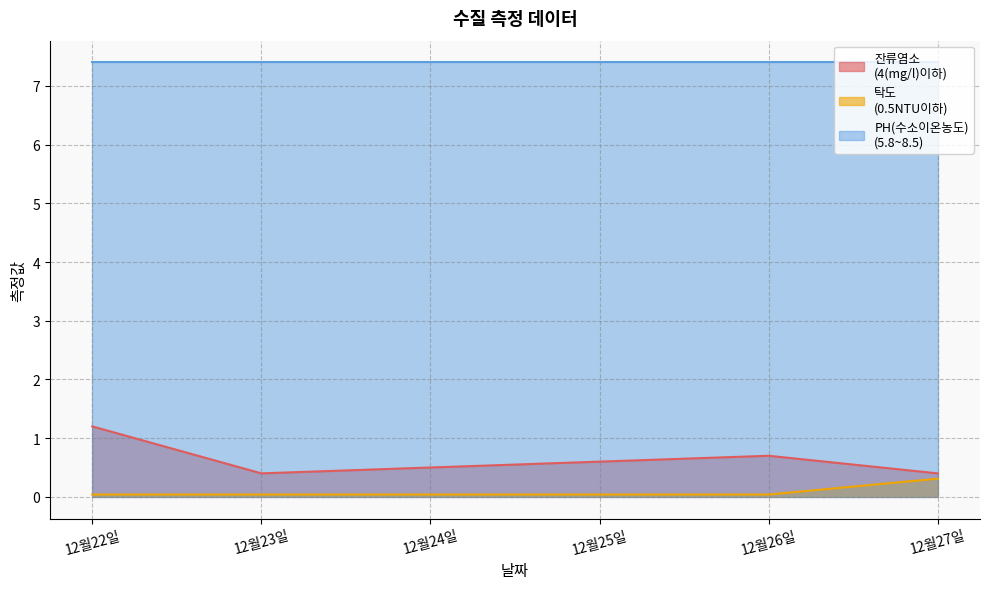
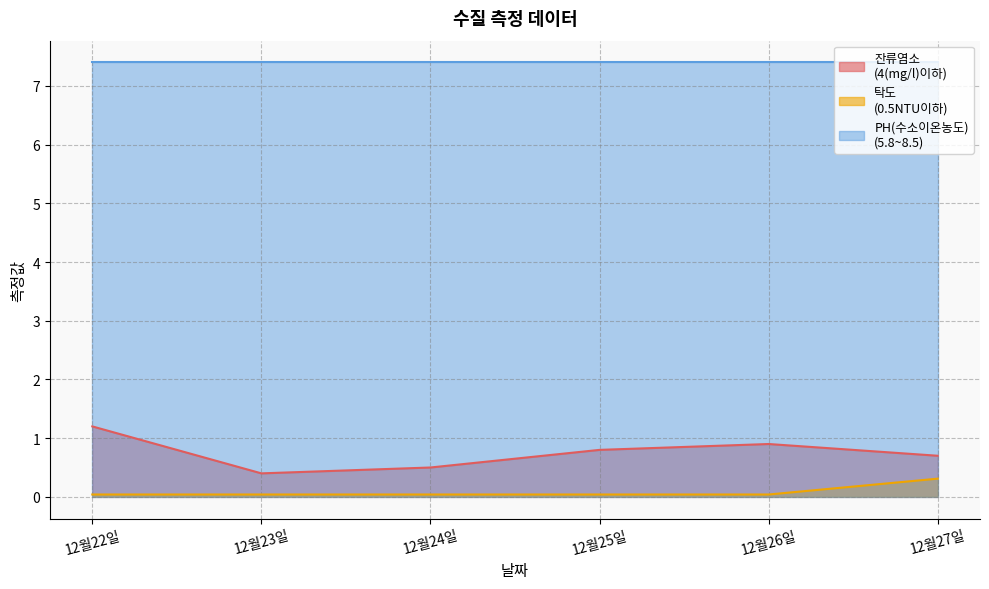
  {
    "잔류염소 (4(mg/l)이하)": {
      "12월22일": 1.2,
      "12월23일": 0.4,
      "12월24일": 0.5,
-     "12월25일": 0.6,
-     "12월26일": 0.7,
-     "12월27일": 0.4
+     "12월25일": 0.8,
+     "12월26일": 0.9,
+     "12월27일": 0.7
    },
    "탁도 (0.5NTU이하)": {
      "12월22일": 0.0,
      "12월23일": 0.0,
      "12월24일": 0.0,
      "12월25일": 0.0,
      "12월26일": 0.0,
      "12월27일": 0.3
    },
    "PH(수소이온농도) (5.8~8.5)": {
      "12월22일": 7.4,
      "12월23일": 7.4,
      "12월24일": 7.4,
      "12월25일": 7.4,
      "12월26일": 7.4
    }
  }
